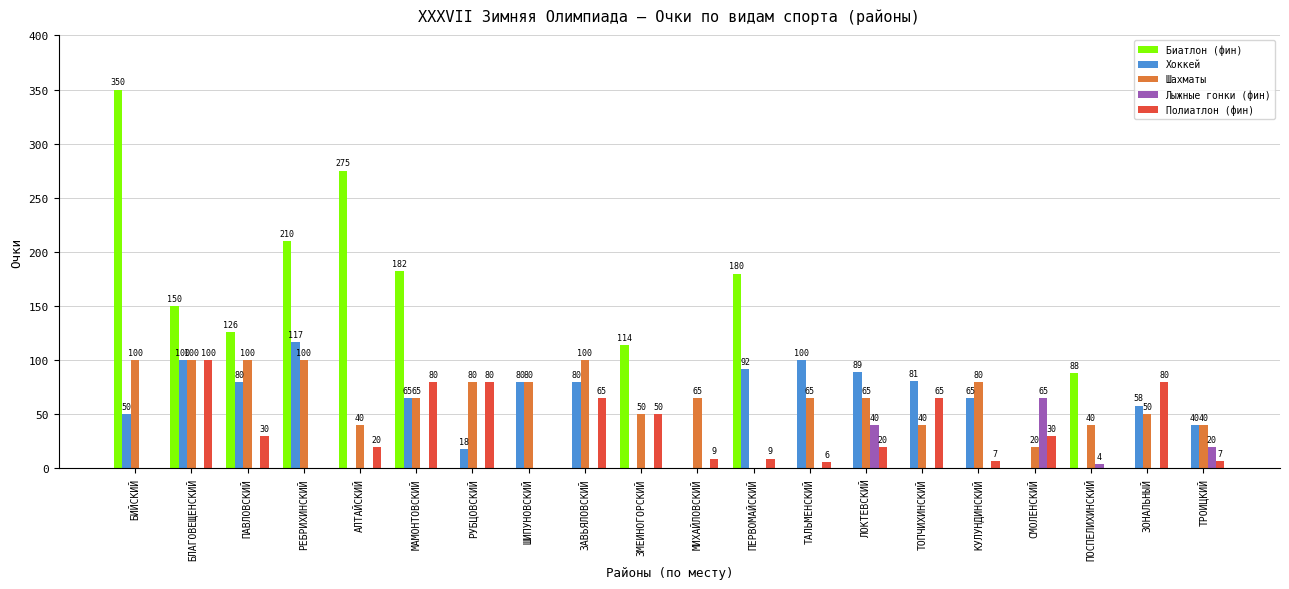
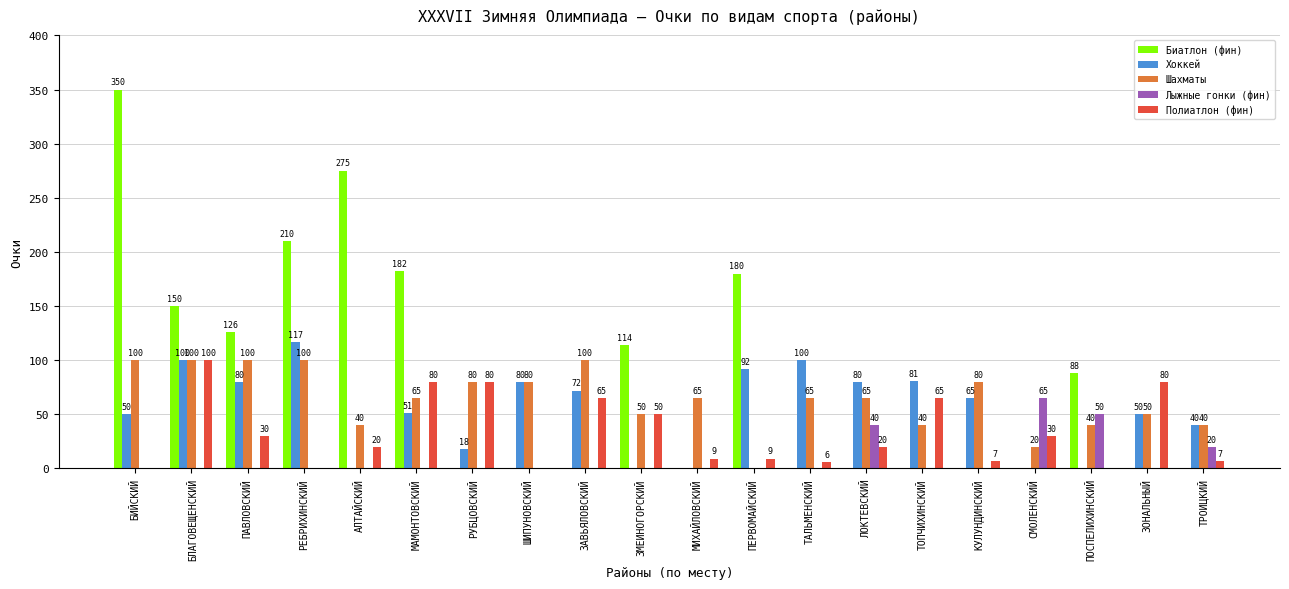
  {
    "Биатлон (фин)": {
      "БИЙСКИЙ": 350,
      "БЛАГОВЕЩЕНСКИЙ": 150,
      "ПАВЛОВСКИЙ": 126,
      "РЕБРИХИНСКИЙ": 210,
      "АЛТАЙСКИЙ": 275,
      "МАМОНТОВСКИЙ": 182,
      "ЗМЕИНОГОРСКИЙ": 114,
      "ПЕРВОМАЙСКИЙ": 180,
      "ПОСПЕЛИХИНСКИЙ": 88
    },
    "Хоккей": {
      "БИЙСКИЙ": 50,
      "ПАВЛОВСКИЙ": 80,
      "РЕБРИХИНСКИЙ": 117,
-     "МАМОНТОВСКИЙ": 65,
+     "МАМОНТОВСКИЙ": 51,
      "РУБЦОВСКИЙ": 18,
-     "ЗАВЬЯЛОВСКИЙ": 80,
+     "ЗАВЬЯЛОВСКИЙ": 72,
      "ПЕРВОМАЙСКИЙ": 92,
      "ТАЛЬМЕНСКИЙ": 100,
-     "ЛОКТЕВСКИЙ": 89,
+     "ЛОКТЕВСКИЙ": 80,
      "ТОПЧИХИНСКИЙ": 81,
      "КУЛУНДИНСКИЙ": 65,
-     "ЗОНАЛЬНЫЙ": 58
+     "ЗОНАЛЬНЫЙ": 50
    },
    "Лыжные гонки (фин)": {
      "ЛОКТЕВСКИЙ": 40,
      "СМОЛЕНСКИЙ": 65,
-     "ПОСПЕЛИХИНСКИЙ": 4,
+     "ПОСПЕЛИХИНСКИЙ": 50,
      "ТРОИЦКИЙ": 20
    }
  }
